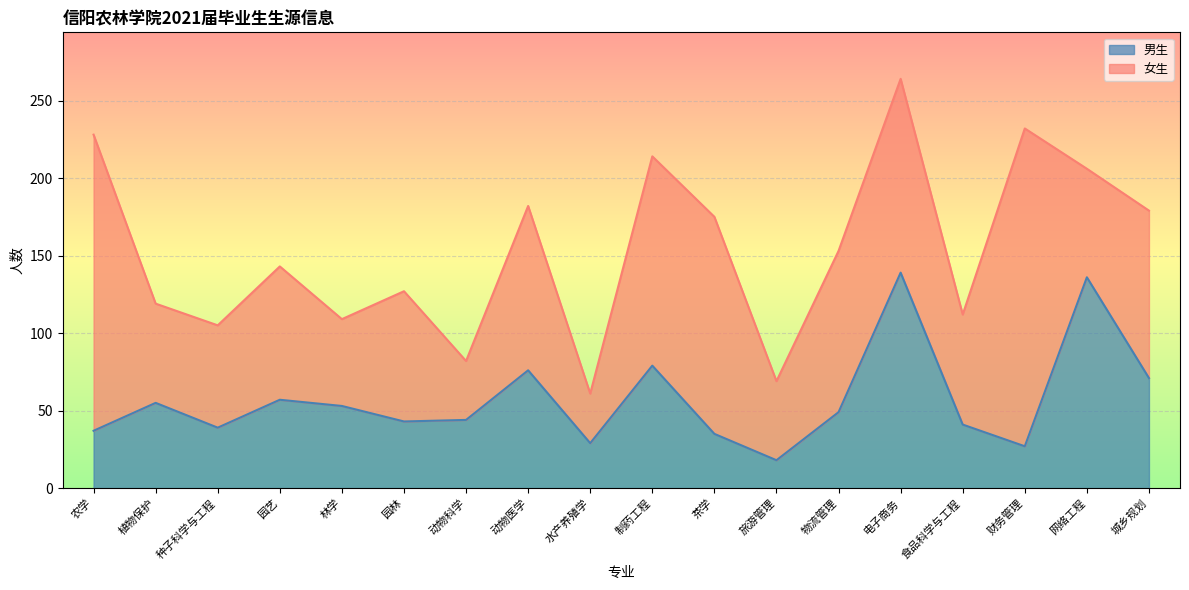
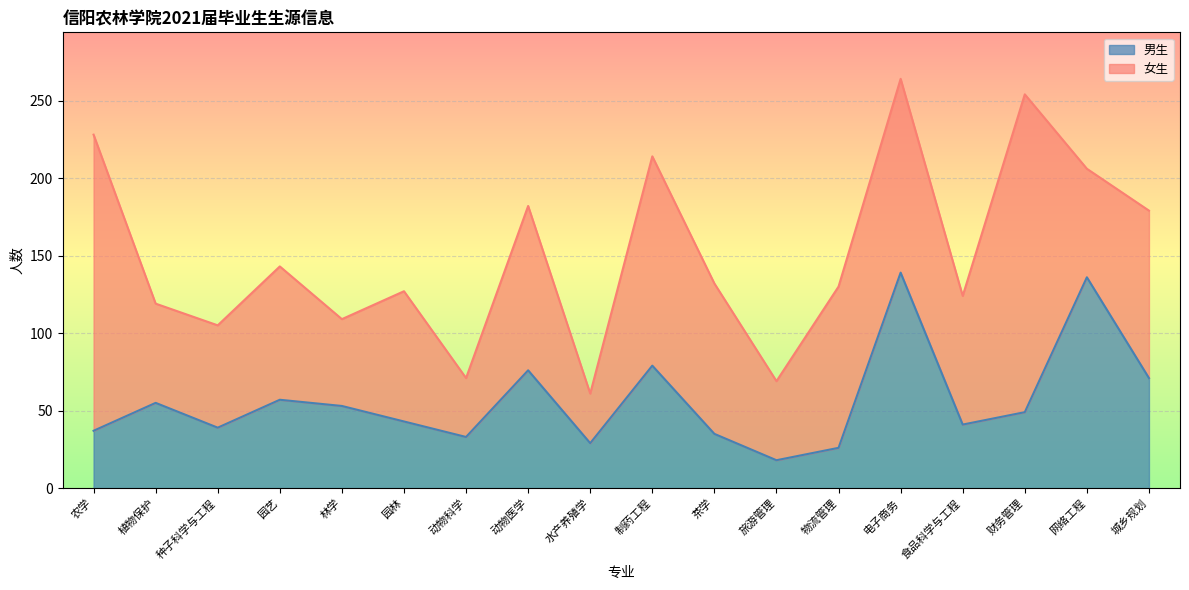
  {
    "男生": {
      "农学": 37,
      "植物保护": 55,
      "种子科学与工程": 39,
      "园艺": 57,
      "林学": 53,
      "园林": 43,
-     "动物科学": 44,
+     "动物科学": 33,
      "动物医学": 76,
      "水产养殖学": 29,
      "制药工程": 79,
      "茶学": 35,
      "旅游管理": 18,
-     "物流管理": 49,
+     "物流管理": 26,
      "电子商务": 139,
      "食品科学与工程": 41,
-     "财务管理": 27,
+     "财务管理": 49,
      "网络工程": 136,
      "城乡规划": 71
    },
    "女生": {
      "农学": 191,
      "植物保护": 64,
      "种子科学与工程": 66,
      "园艺": 86,
      "林学": 56,
      "园林": 84,
      "动物科学": 38,
      "动物医学": 106,
      "水产养殖学": 32,
      "制药工程": 135,
-     "茶学": 140,
+     "茶学": 97,
      "旅游管理": 51,
      "物流管理": 104,
      "电子商务": 125,
-     "食品科学与工程": 71,
+     "食品科学与工程": 83,
      "财务管理": 205,
      "网络工程": 70,
      "城乡规划": 108
    }
  }
